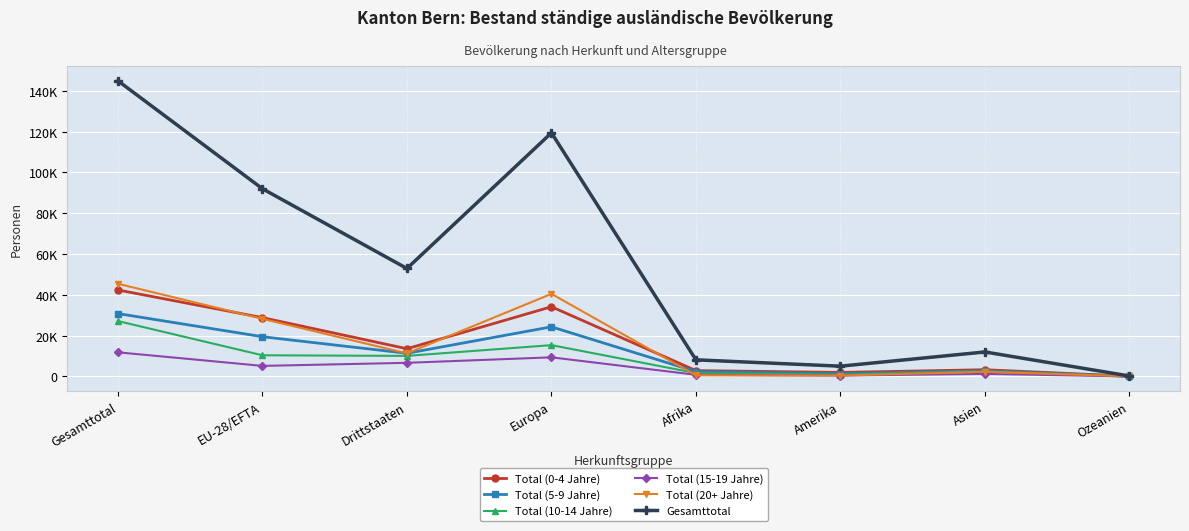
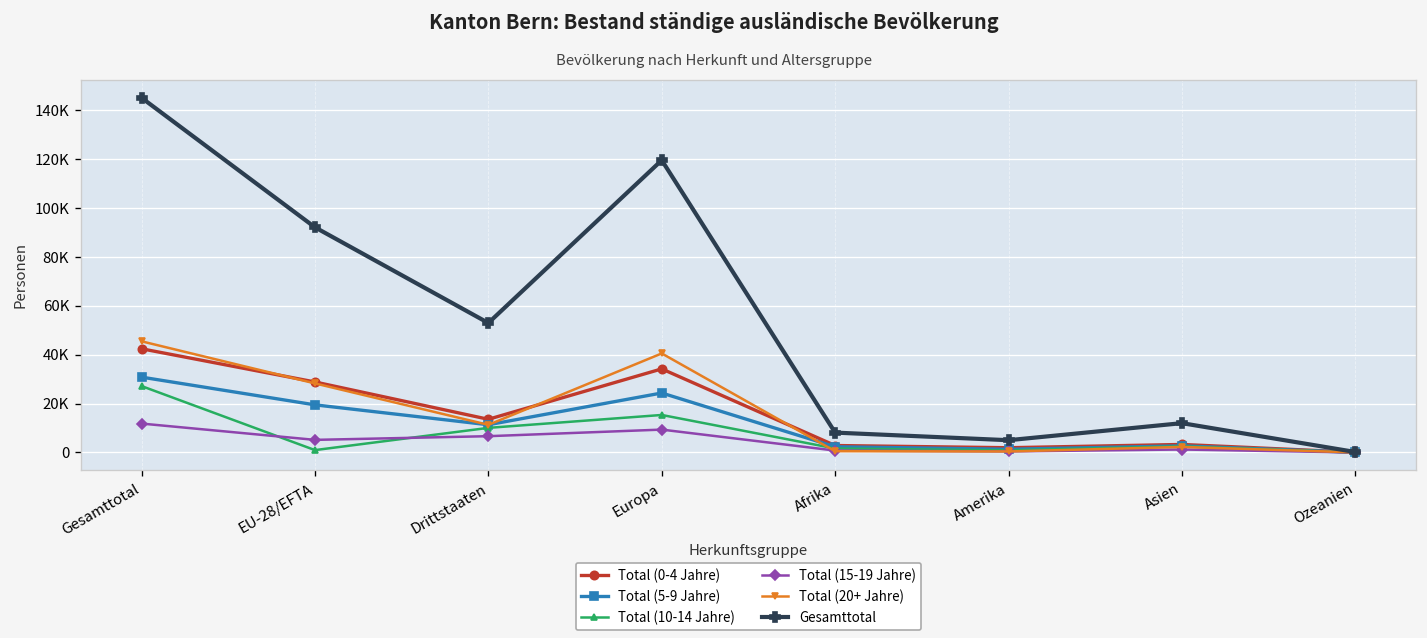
  {
    "Total (0-4 Jahre)": {
      "Gesamttotal": 42000,
      "Drittstaaten": 14000,
      "Europa": 34000
    },
    "Total (5-9 Jahre)": {
      "Gesamttotal": 31000,
      "EU-28/EFTA": 19000,
      "Europa": 24000
    },
    "Total (10-14 Jahre)": {
      "Gesamttotal": 27000,
-     "EU-28/EFTA": 10000,
+     "EU-28/EFTA": 1000,
      "Europa": 15000
    },
    "Total (15-19 Jahre)": {
      "Gesamttotal": 12000,
      "EU-28/EFTA": 5000,
      "Drittstaaten": 7000,
      "Europa": 9000
    },
    "Total (20+ Jahre)": {
      "Gesamttotal": 45000,
      "Europa": 40000
    },
    "Gesamttotal": {
      "Gesamttotal": 145000,
      "EU-28/EFTA": 92000,
      "Drittstaaten": 53000,
      "Europa": 119000,
      "Afrika": 8000,
      "Amerika": 5000,
      "Asien": 12000
    }
  }
